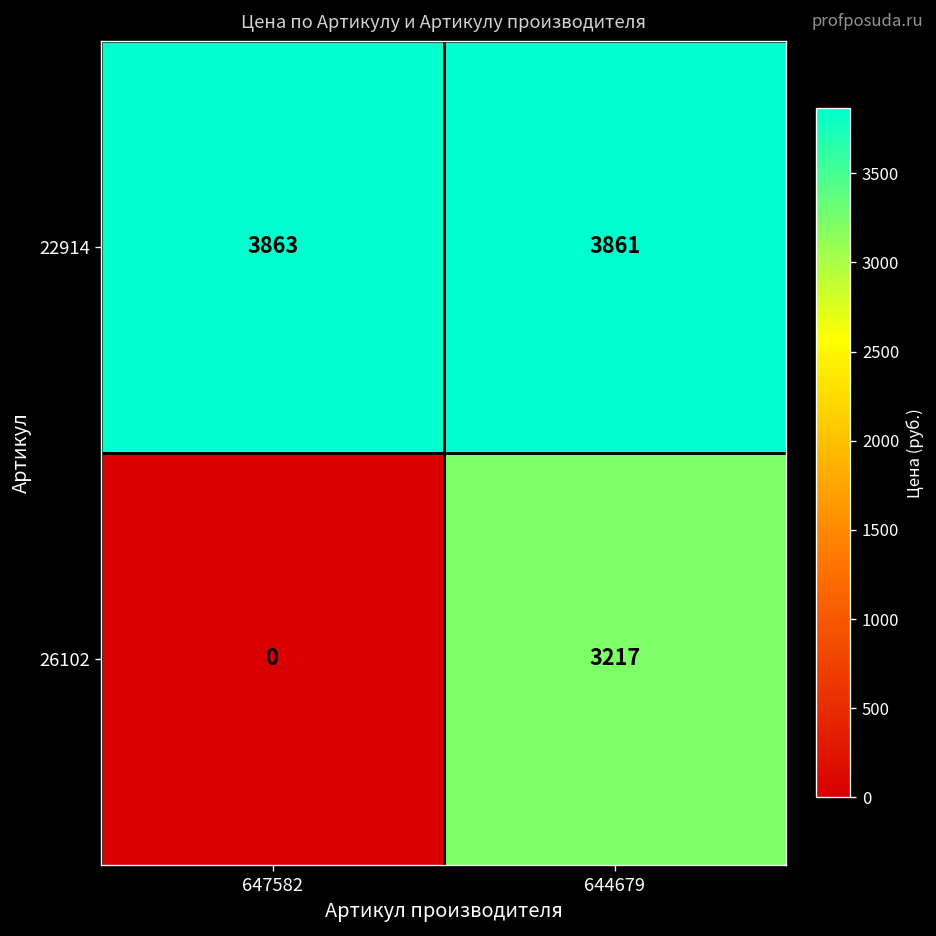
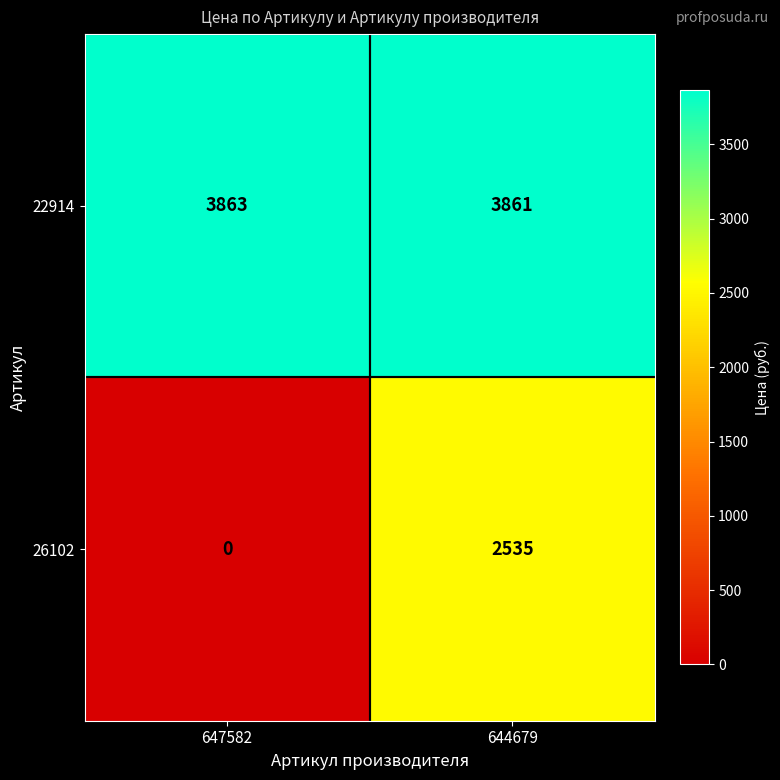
  {
    "22914": {
      "647582": 3863,
      "644679": 3861
    },
    "26102": {
      "647582": 0,
-     "644679": 3217
+     "644679": 2535
    }
  }
